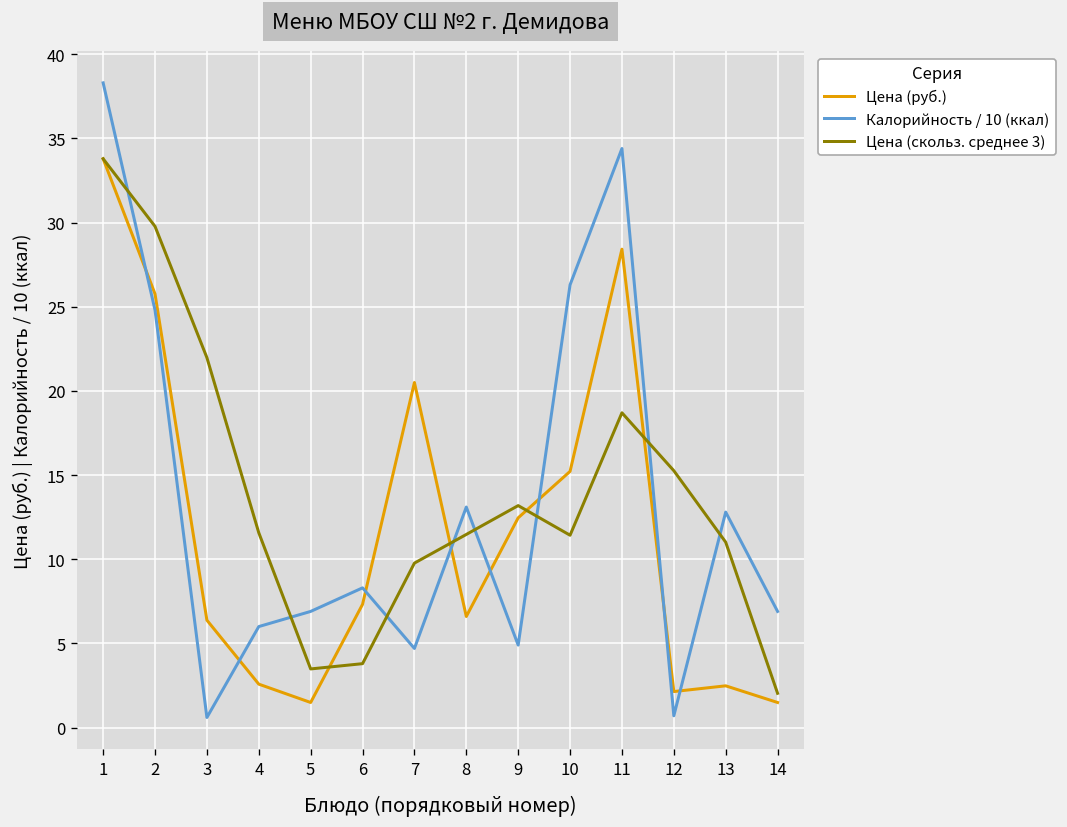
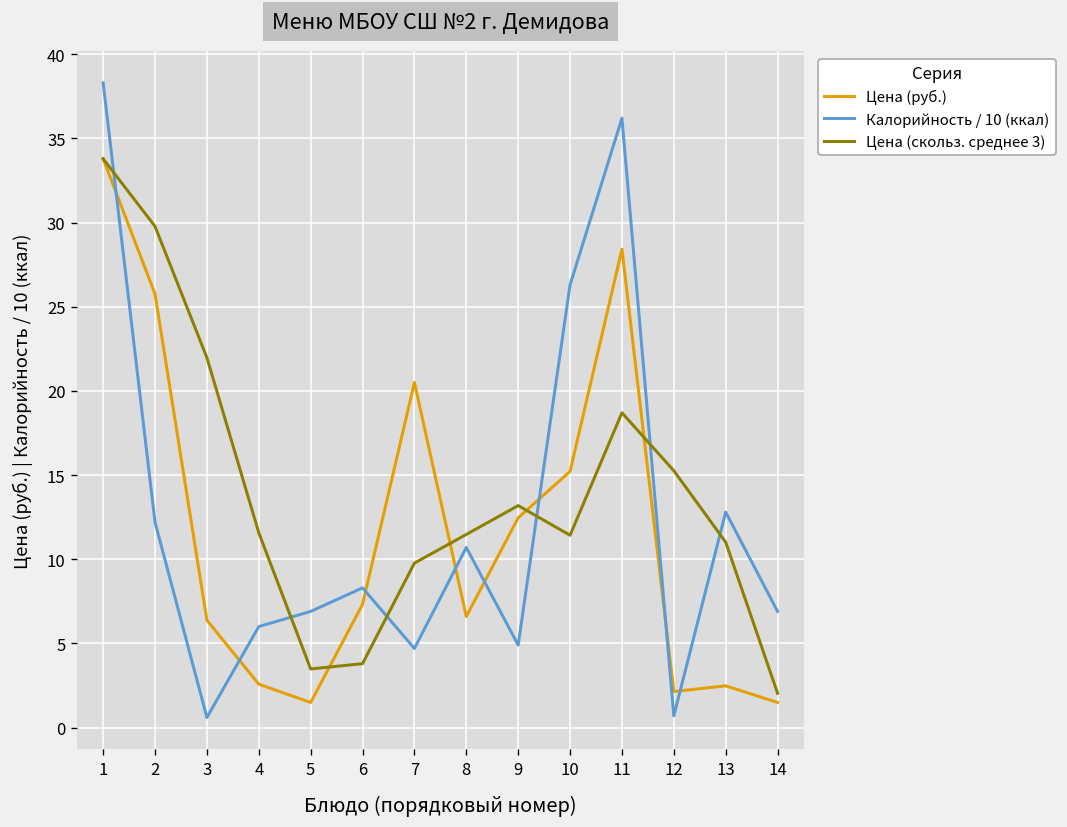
  {
    "Цена (руб.)": {
      "2": 25.8,
      "3": 6.4,
      "4": 2.6,
      "5": 1.5,
      "6": 7.3,
      "7": 20.5,
      "8": 6.6,
      "9": 12.5,
      "10": 15.2,
      "11": 28.4,
      "12": 2.1,
      "13": 2.5,
      "14": 1.5
    },
    "Калорийность / 10 (ккал)": {
      "1": 38.3,
-     "2": 24.8,
+     "2": 12.2,
      "3": 0.6,
      "4": 6.0,
      "5": 6.9,
      "6": 8.3,
      "7": 4.7,
-     "8": 13.1,
+     "8": 10.7,
      "9": 4.9,
      "10": 26.3,
-     "11": 34.4,
+     "11": 36.2,
      "12": 0.7,
      "13": 12.8,
      "14": 6.9
    },
    "Цена (скольз. среднее 3)": {
      "2": 29.8,
      "3": 22.0,
      "4": 11.6,
      "5": 3.5,
      "6": 3.8,
      "7": 9.8,
      "8": 11.5,
      "9": 13.2,
      "10": 11.4,
      "11": 18.7,
      "12": 15.3,
      "13": 11.0,
      "14": 2.0
    }
  }
